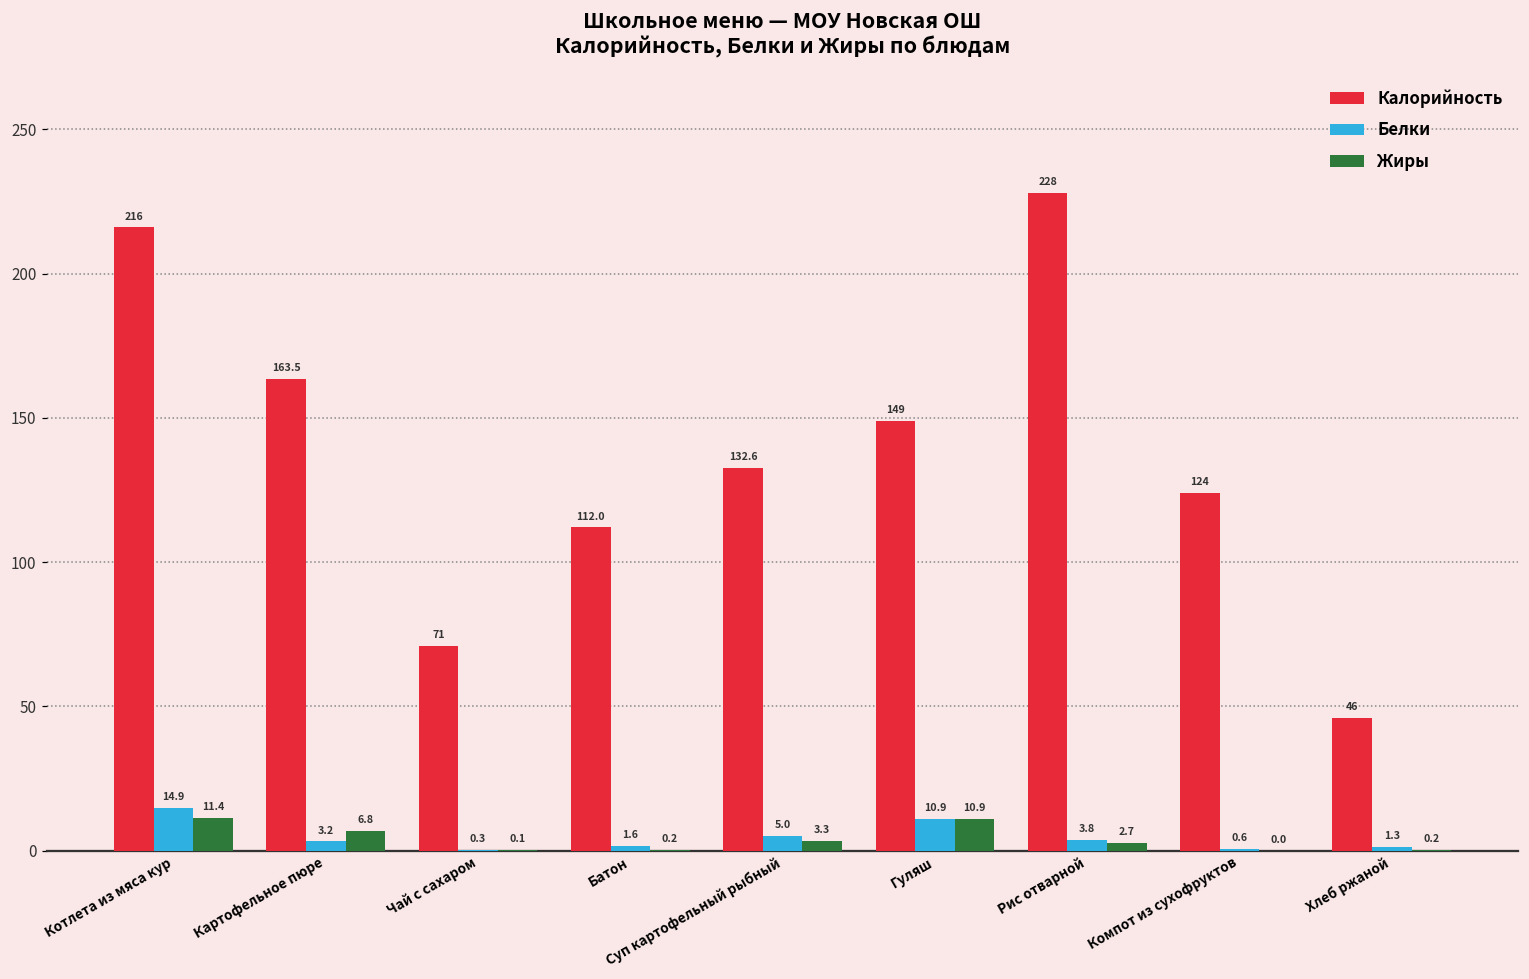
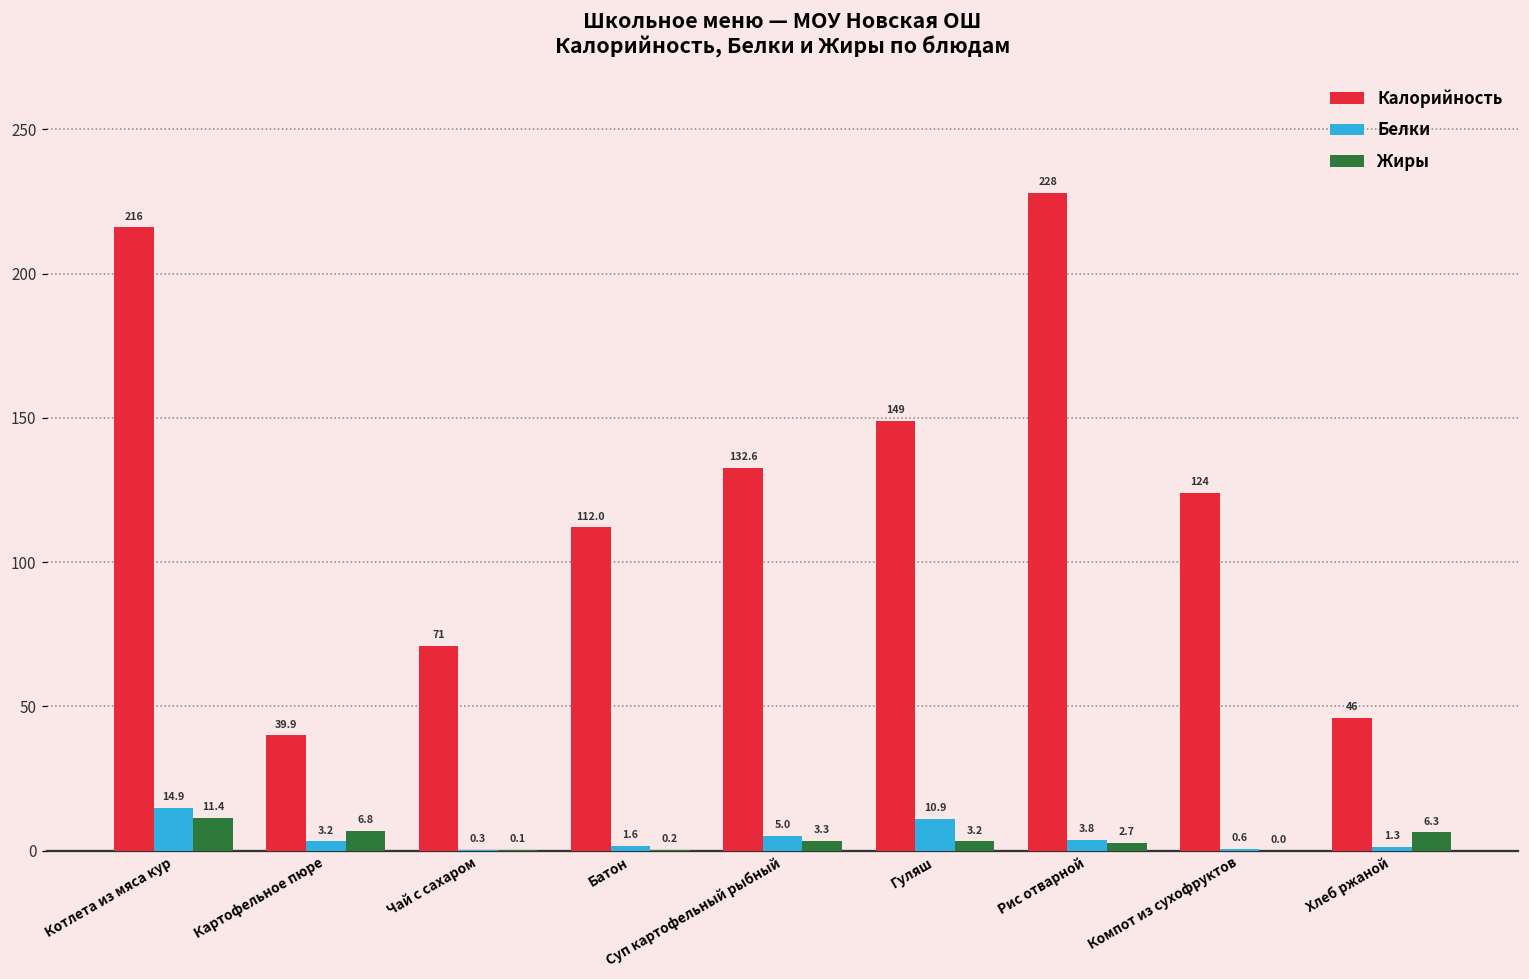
  {
    "Калорийность": {
      "Котлета из мяса кур": 216,
-     "Картофельное пюре": 163.5,
+     "Картофельное пюре": 39.9,
      "Чай с сахаром": 71,
      "Батон": 112.0,
      "Суп картофельный рыбный": 132.6,
      "Гуляш": 149,
      "Рис отварной": 228,
      "Компот из сухофруктов": 124,
      "Хлеб ржаной": 46
    },
    "Белки": {
      "Котлета из мяса кур": 14.9,
      "Картофельное пюре": 3.2,
      "Чай с сахаром": 0.3,
      "Батон": 1.6,
      "Суп картофельный рыбный": 5.0,
      "Гуляш": 10.9,
      "Рис отварной": 3.8,
      "Компот из сухофруктов": 0.6,
      "Хлеб ржаной": 1.3
    },
    "Жиры": {
      "Котлета из мяса кур": 11.4,
      "Картофельное пюре": 6.8,
      "Чай с сахаром": 0.1,
      "Батон": 0.2,
      "Суп картофельный рыбный": 3.3,
-     "Гуляш": 10.9,
+     "Гуляш": 3.2,
      "Рис отварной": 2.7,
      "Компот из сухофруктов": 0.0,
-     "Хлеб ржаной": 0.2
+     "Хлеб ржаной": 6.3
    }
  }
